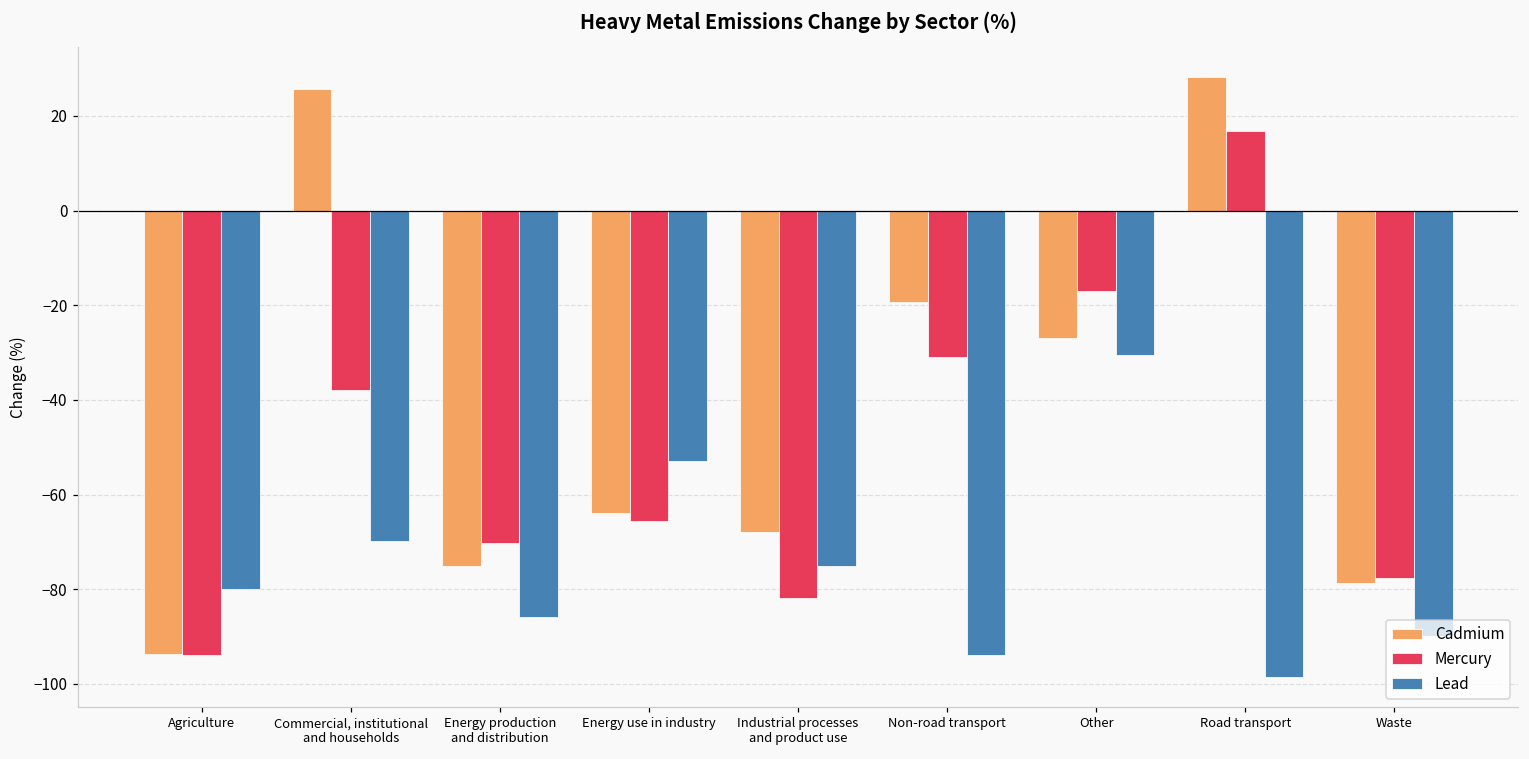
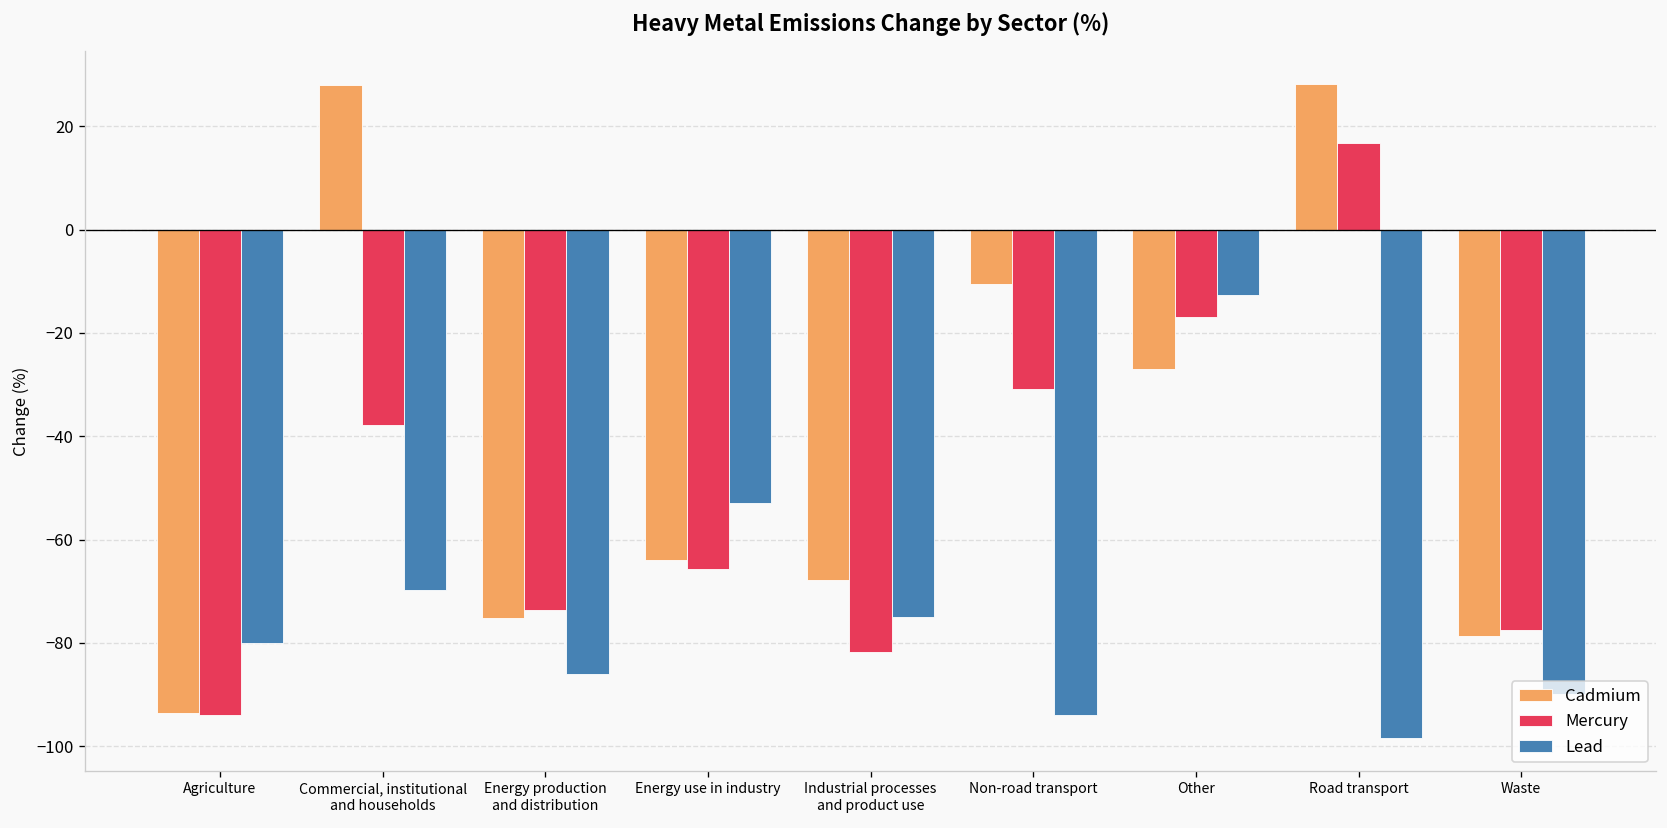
  {
    "Cadmium": {
      "Agriculture": -94,
-     "Commercial, institutional and households": 26,
+     "Commercial, institutional and households": 28,
      "Energy production and distribution": -75,
      "Energy use in industry": -64,
      "Industrial processes and product use": -68,
-     "Non-road transport": -19,
+     "Non-road transport": -10,
      "Other": -27,
      "Road transport": 28,
      "Waste": -79
    },
    "Mercury": {
      "Agriculture": -94,
      "Commercial, institutional and households": -38,
-     "Energy production and distribution": -70,
+     "Energy production and distribution": -74,
      "Energy use in industry": -66,
      "Industrial processes and product use": -82,
      "Non-road transport": -31,
      "Other": -17,
      "Road transport": 17,
      "Waste": -78
    },
    "Lead": {
      "Agriculture": -80,
      "Commercial, institutional and households": -70,
      "Energy production and distribution": -86,
      "Energy use in industry": -53,
      "Industrial processes and product use": -75,
      "Non-road transport": -94,
-     "Other": -30,
+     "Other": -13,
      "Road transport": -98
    }
  }
